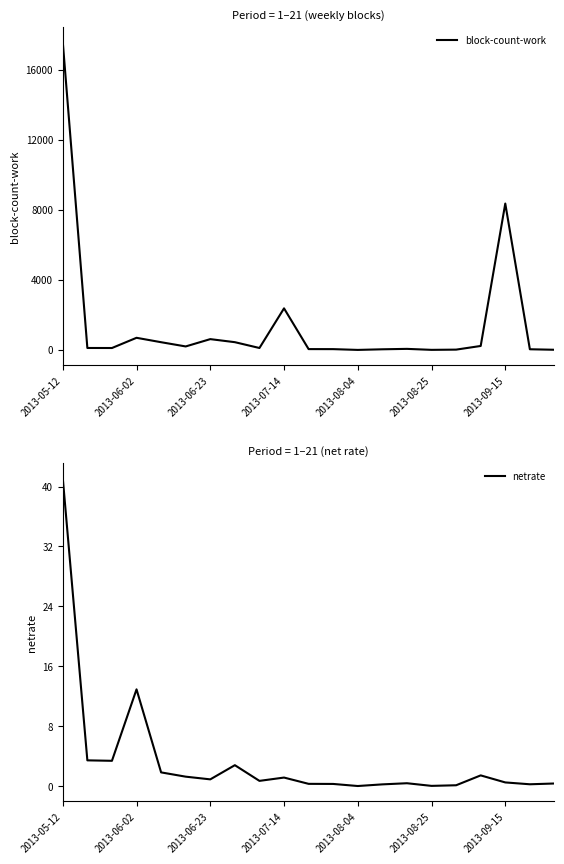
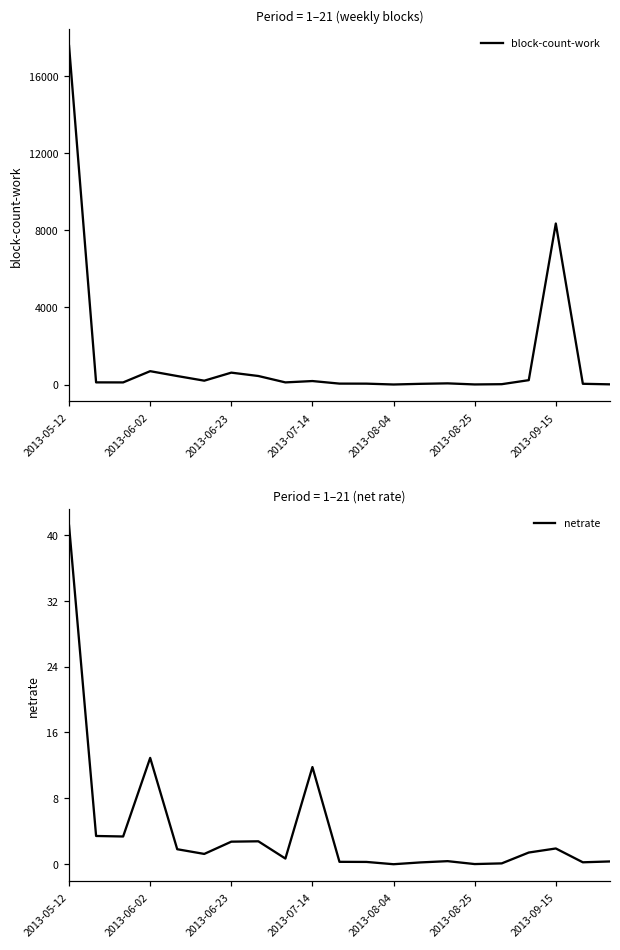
  {
    "Period = 1–21 (weekly blocks)": {
      "2013-05-12": 17600,
      "2013-06-02": 700,
      "2013-06-23": 600,
-     "2013-07-14": 2400,
+     "2013-07-14": 200,
      "2013-08-04": 0,
      "2013-08-25": 0,
      "2013-09-15": 8400
    },
    "Period = 1–21 (net rate)": {
      "2013-05-12": 41,
      "2013-06-02": 13,
-     "2013-06-23": 1,
-     "2013-07-14": 1,
+     "2013-06-23": 3,
+     "2013-07-14": 12,
      "2013-08-04": 0,
      "2013-08-25": 0,
-     "2013-09-15": 0
+     "2013-09-15": 2
    }
  }
